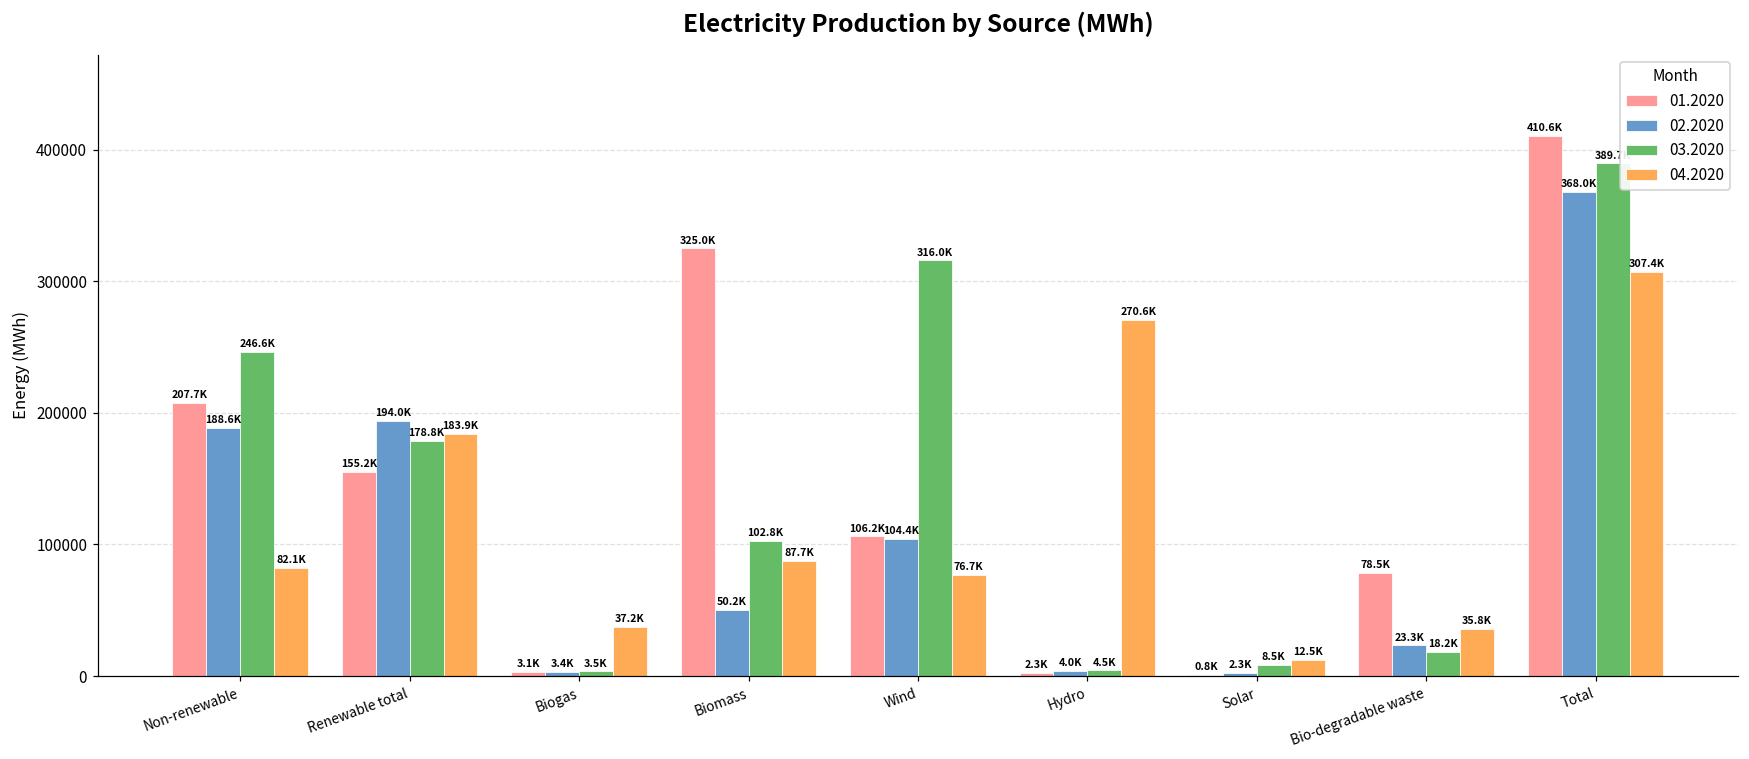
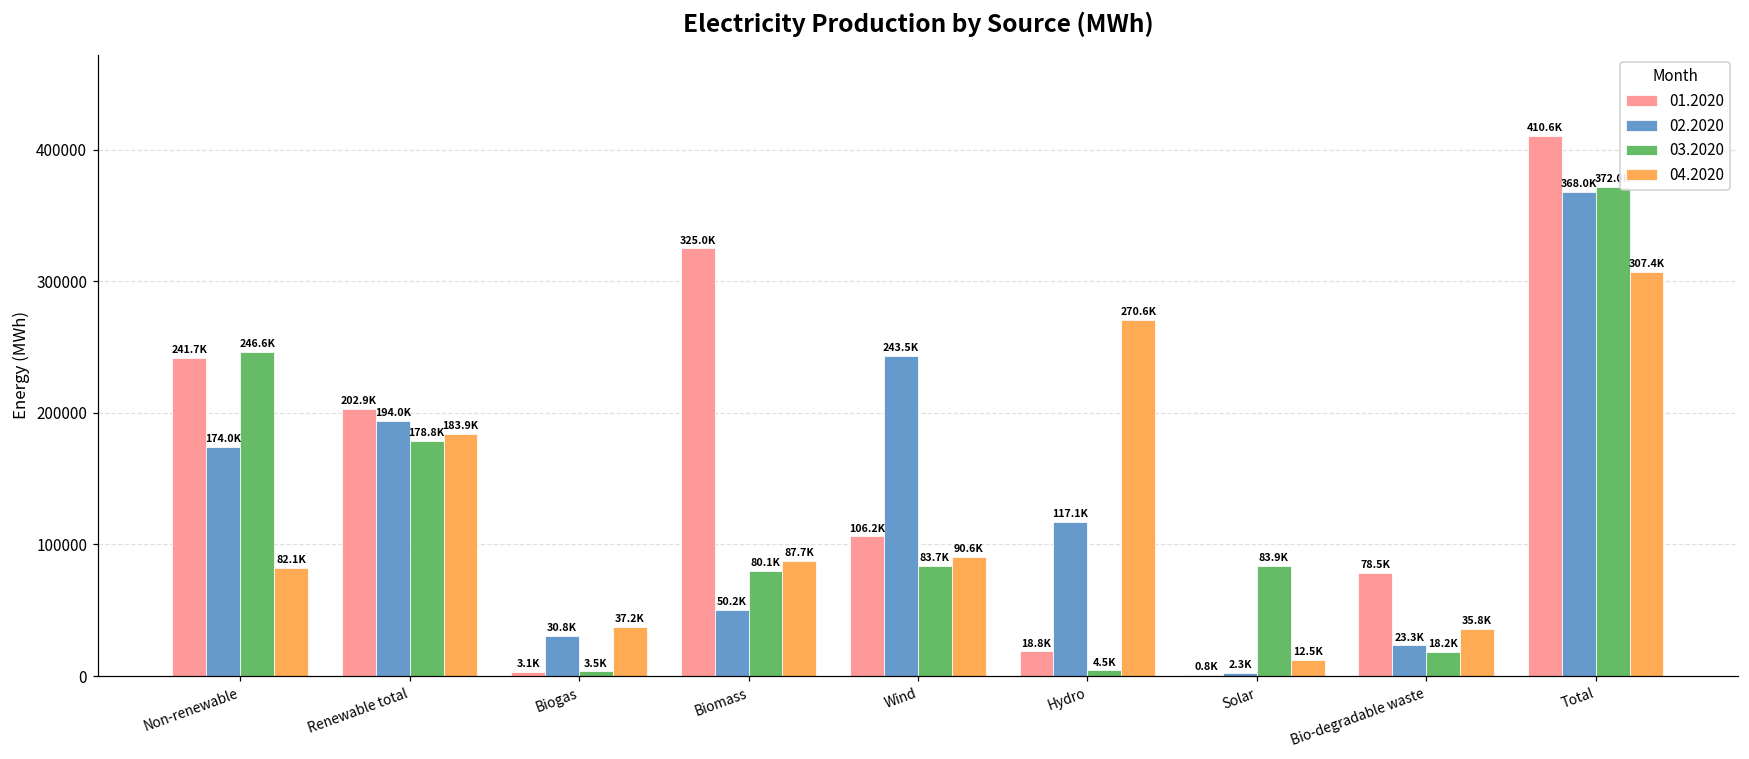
  {
    "01.2020": {
-     "Non-renewable": "207.7K",
-     "Renewable total": "155.2K",
+     "Non-renewable": "241.7K",
+     "Renewable total": "202.9K",
      "Biogas": "3.1K",
      "Biomass": "325.0K",
      "Wind": "106.2K",
-     "Hydro": "2.3K",
+     "Hydro": "18.8K",
      "Solar": "0.8K",
      "Bio-degradable waste": "78.5K",
      "Total": "410.6K"
    },
    "02.2020": {
-     "Non-renewable": "188.6K",
+     "Non-renewable": "174.0K",
      "Renewable total": "194.0K",
-     "Biogas": "3.4K",
+     "Biogas": "30.8K",
      "Biomass": "50.2K",
-     "Wind": "104.4K",
-     "Hydro": "4.0K",
+     "Wind": "243.5K",
+     "Hydro": "117.1K",
      "Solar": "2.3K",
      "Bio-degradable waste": "23.3K",
      "Total": "368.0K"
    },
    "03.2020": {
      "Non-renewable": "246.6K",
      "Renewable total": "178.8K",
      "Biogas": "3.5K",
-     "Biomass": "102.8K",
-     "Wind": "316.0K",
+     "Biomass": "80.1K",
+     "Wind": "83.7K",
      "Hydro": "4.5K",
-     "Solar": "8.5K",
+     "Solar": "83.9K",
      "Bio-degradable waste": "18.2K",
-     "Total": "390000"
+     "Total": "372000"
    },
    "04.2020": {
      "Non-renewable": "82.1K",
      "Renewable total": "183.9K",
      "Biogas": "37.2K",
      "Biomass": "87.7K",
-     "Wind": "76.7K",
+     "Wind": "90.6K",
      "Hydro": "270.6K",
      "Solar": "12.5K",
      "Bio-degradable waste": "35.8K",
      "Total": "307.4K"
    }
  }
